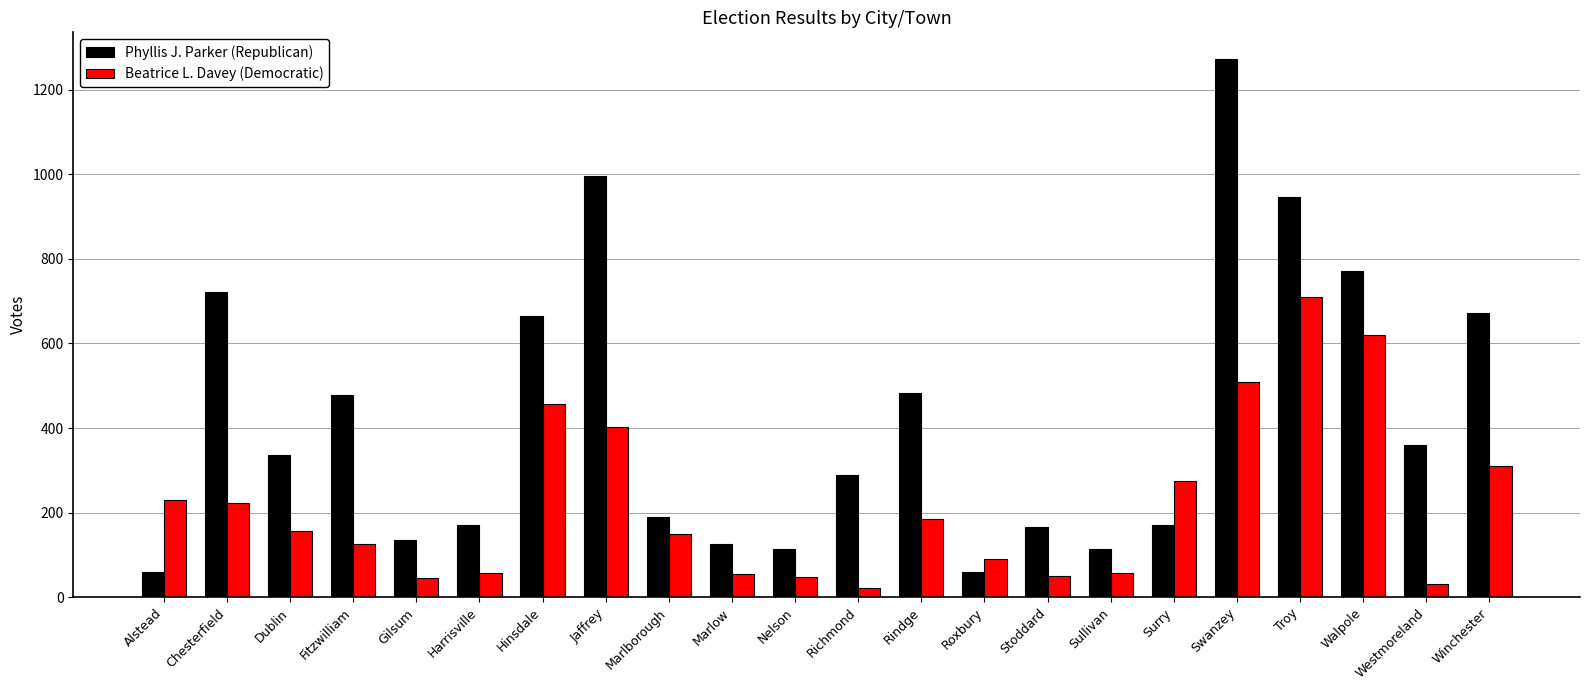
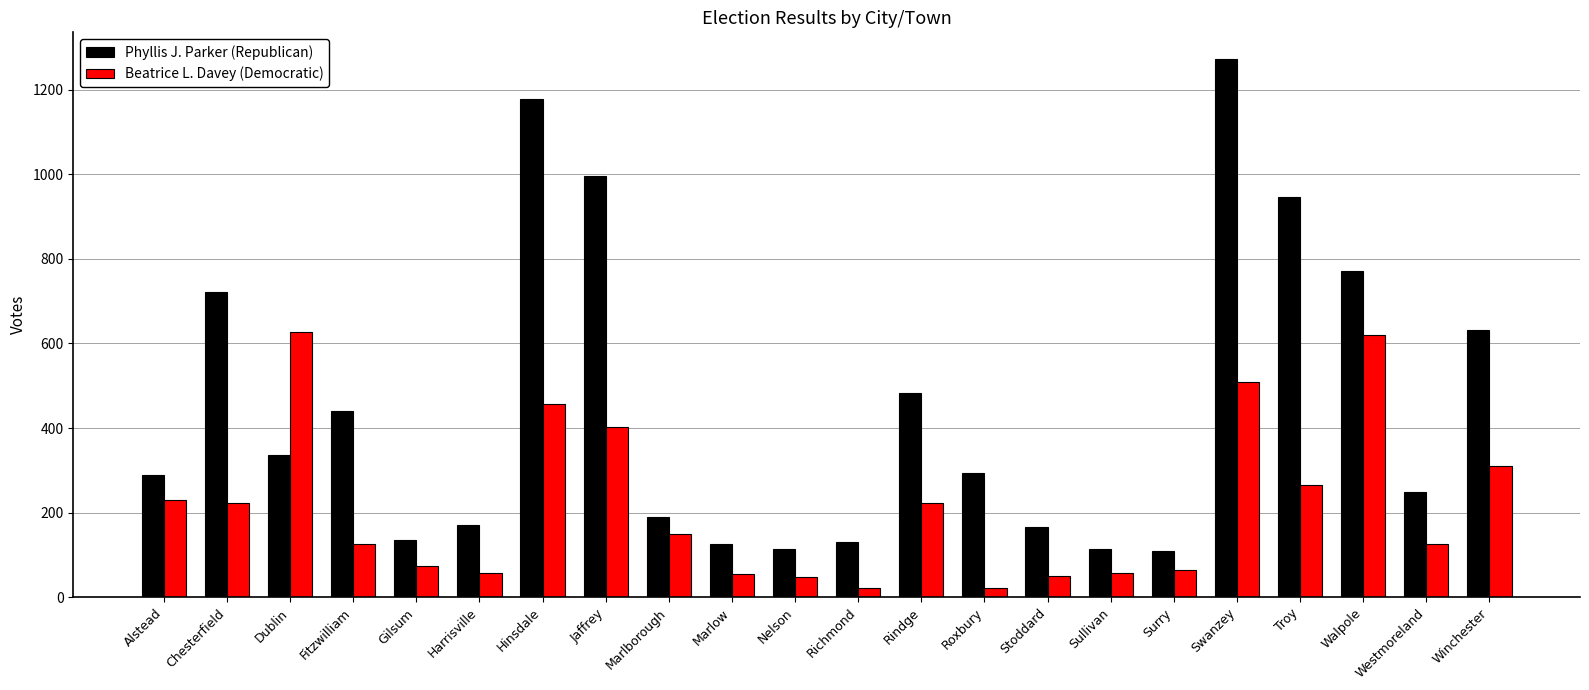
  {
    "Phyllis J. Parker (Republican)": {
-     "Alstead": 60,
+     "Alstead": 290,
      "Chesterfield": 720,
      "Dublin": 340,
-     "Fitzwilliam": 480,
+     "Fitzwilliam": 440,
      "Gilsum": 140,
      "Harrisville": 170,
-     "Hinsdale": 660,
+     "Hinsdale": 1180,
      "Jaffrey": 1000,
      "Marlborough": 190,
      "Marlow": 130,
      "Nelson": 110,
-     "Richmond": 290,
+     "Richmond": 130,
      "Rindge": 480,
-     "Roxbury": 60,
+     "Roxbury": 290,
      "Stoddard": 170,
      "Sullivan": 120,
-     "Surry": 170,
+     "Surry": 110,
      "Swanzey": 1270,
      "Troy": 950,
      "Walpole": 770,
-     "Westmoreland": 360,
-     "Winchester": 670
+     "Westmoreland": 250,
+     "Winchester": 630
    },
    "Beatrice L. Davey (Democratic)": {
      "Alstead": 230,
      "Chesterfield": 220,
-     "Dublin": 160,
+     "Dublin": 630,
      "Fitzwilliam": 130,
-     "Gilsum": 50,
+     "Gilsum": 70,
      "Harrisville": 60,
      "Hinsdale": 460,
      "Jaffrey": 400,
      "Marlborough": 150,
      "Marlow": 50,
      "Nelson": 50,
      "Richmond": 20,
-     "Rindge": 190,
-     "Roxbury": 90,
+     "Rindge": 220,
+     "Roxbury": 20,
      "Stoddard": 50,
      "Sullivan": 60,
-     "Surry": 280,
+     "Surry": 60,
      "Swanzey": 510,
-     "Troy": 710,
+     "Troy": 270,
      "Walpole": 620,
-     "Westmoreland": 30,
+     "Westmoreland": 130,
      "Winchester": 310
    }
  }
